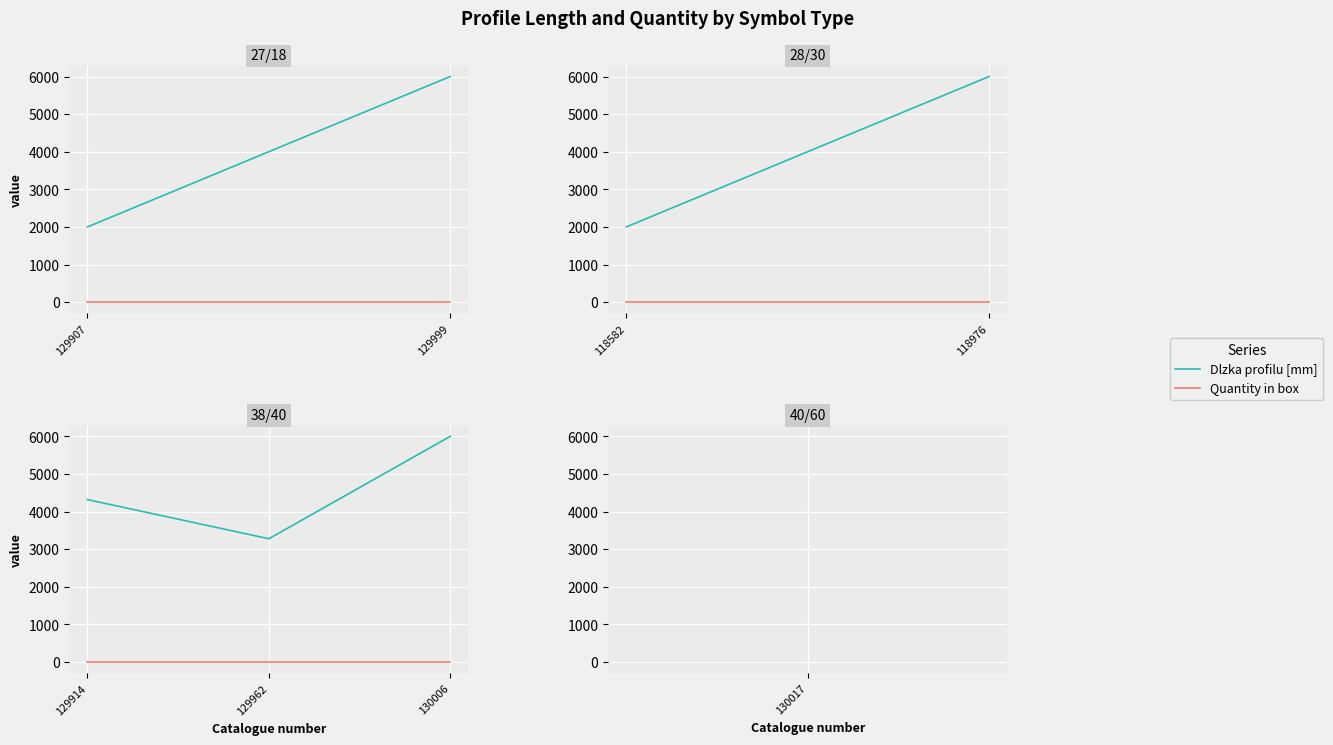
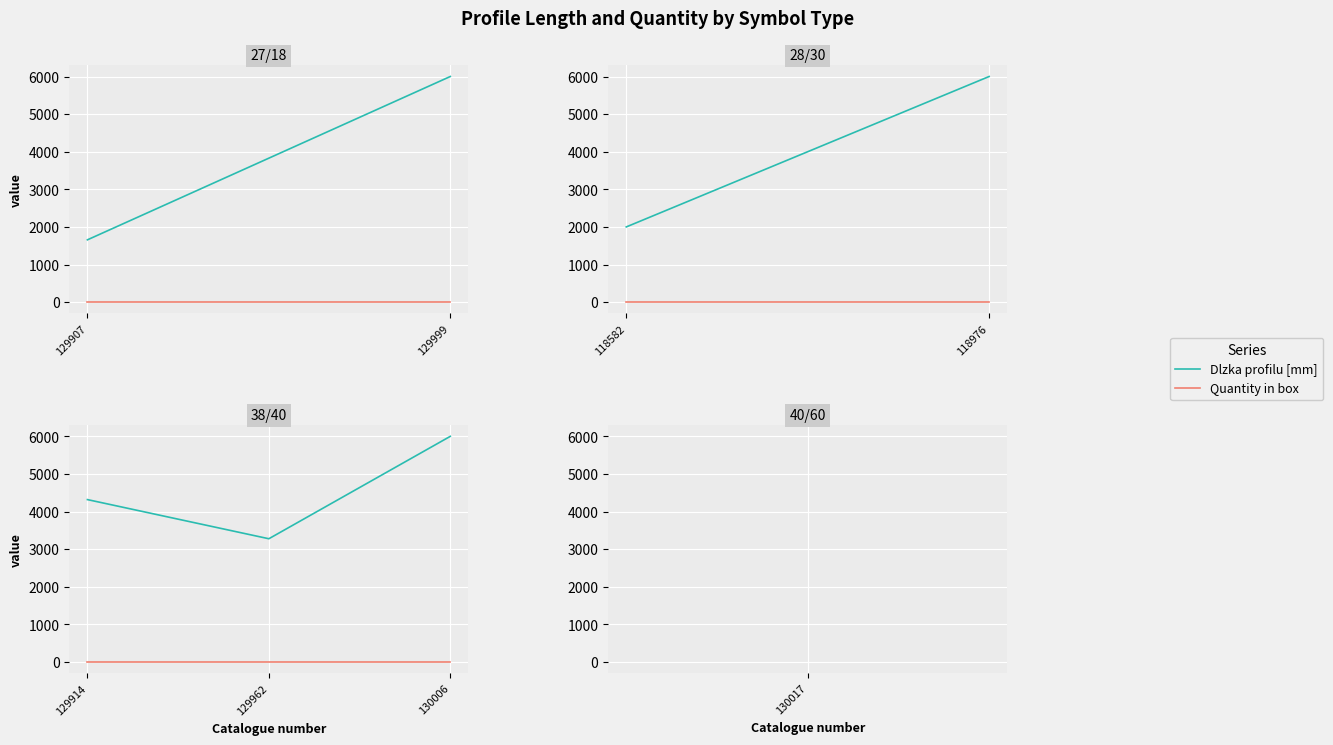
  {
    "27/18": {
      "Dlzka profilu [mm]": {
-       "129907": 2000,
+       "129907": 1700,
        "129999": 6000
      },
      "Quantity in box": {
        "129907": 0,
        "129999": 0
      }
    },
    "28/30": {
      "Dlzka profilu [mm]": {
        "118582": 2000,
        "118976": 6000
      },
      "Quantity in box": {
        "118582": 0,
        "118976": 0
      }
    },
    "38/40": {
      "Dlzka profilu [mm]": {
        "129914": 4300,
        "129962": 3300,
        "130006": 6000
      },
      "Quantity in box": {
        "129914": 0,
        "129962": 0,
        "130006": 0
      }
    },
    "40/60": {
      "Dlzka profilu [mm]": {
        "130017": 6000
      },
      "Quantity in box": {
        "130017": 0
      }
    }
  }
